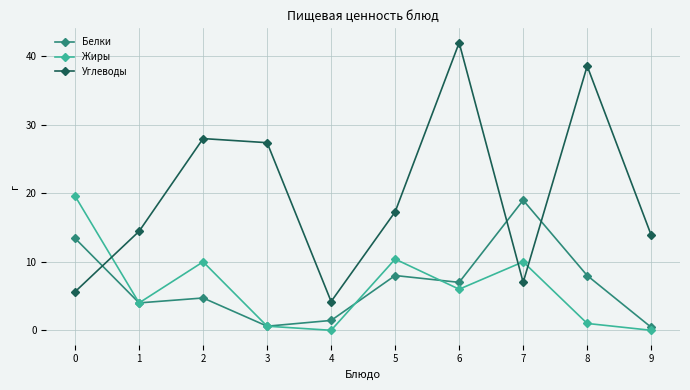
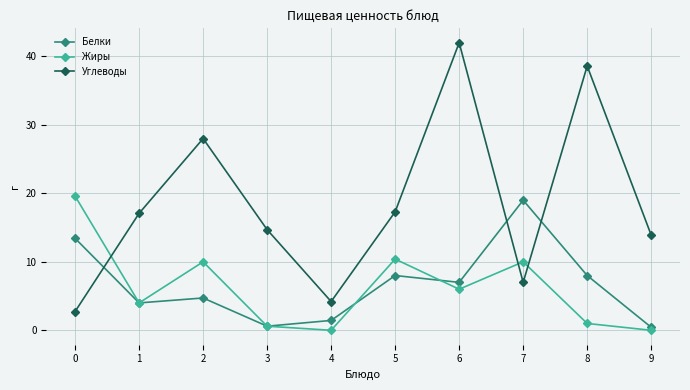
  {
    "Углеводы": {
-     "0": 6,
-     "1": 14,
+     "0": 3,
+     "1": 17,
      "2": 28,
-     "3": 27,
+     "3": 15,
      "4": 4,
      "5": 17,
      "6": 42,
      "7": 7,
      "8": 39,
      "9": 14
    }
  }
